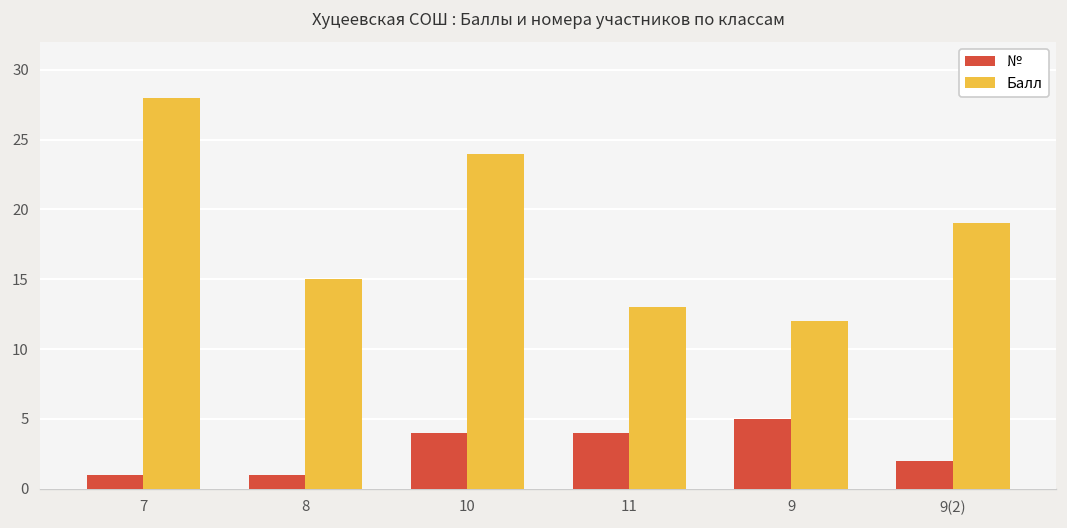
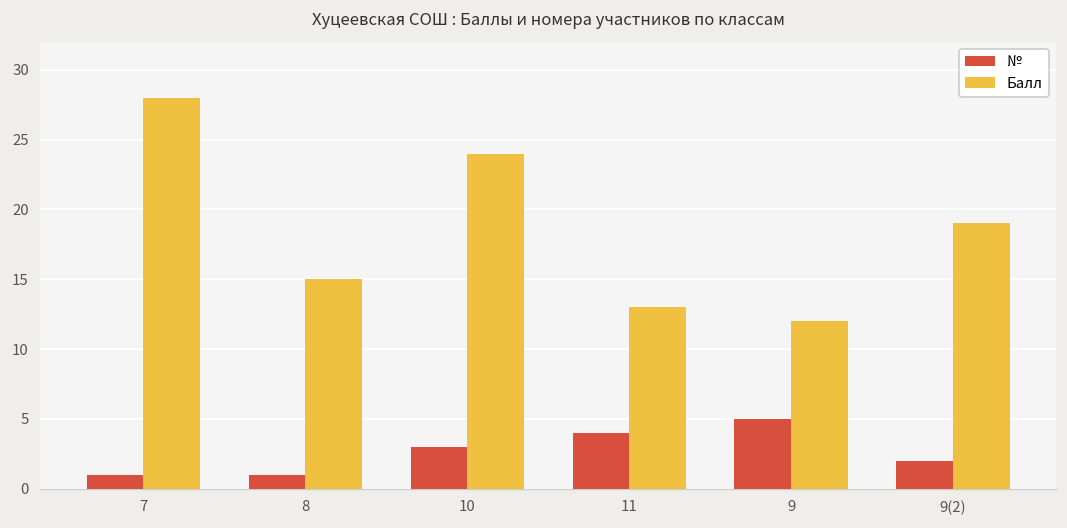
  {
    "№": {
      "7": 1,
      "8": 1,
-     "10": 4,
+     "10": 3,
      "11": 4,
      "9": 5,
      "9(2)": 2
    },
    "Балл": {
      "7": 28,
      "8": 15,
      "10": 24,
      "11": 13,
      "9": 12,
      "9(2)": 19
    }
  }
